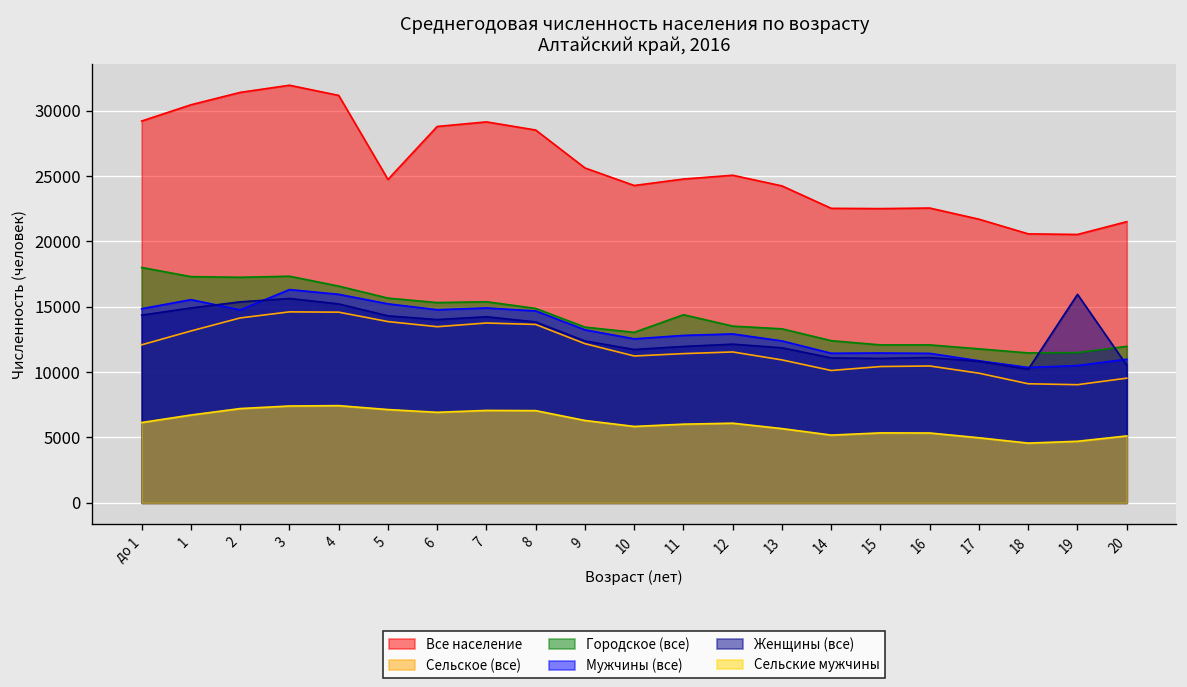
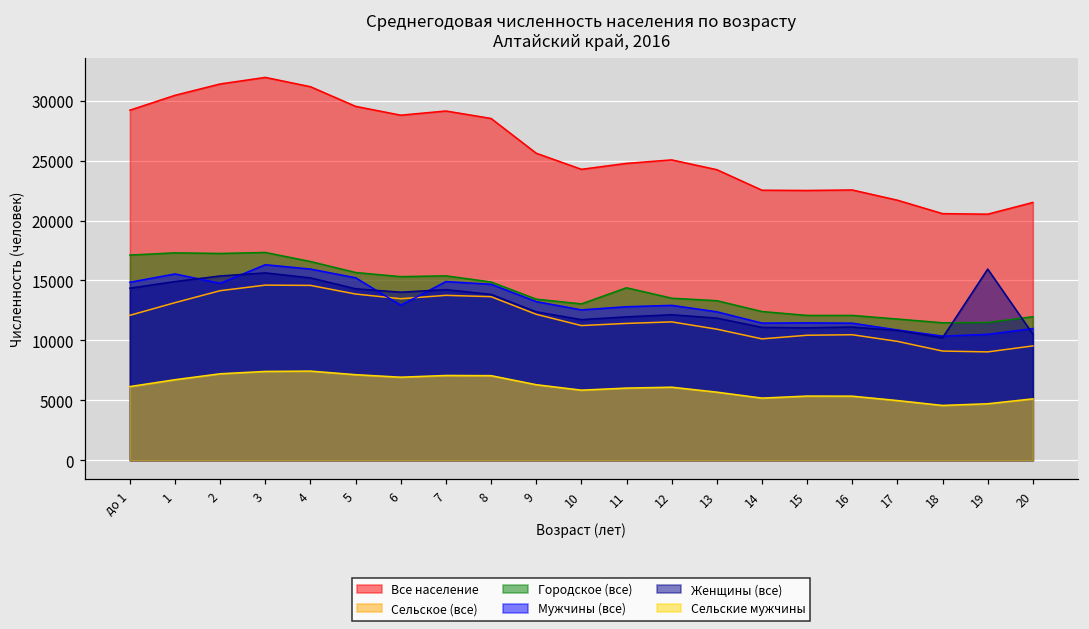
  {
    "Все население": {
      "до 1": 29200,
      "1": 30500,
      "2": 31400,
      "3": 32000,
      "4": 31200,
-     "5": 24700,
+     "5": 29500,
      "6": 28800,
      "7": 29100,
      "8": 28500,
      "9": 25600,
      "10": 24300,
      "11": 24800,
      "12": 25100,
      "13": 24200,
      "14": 22500,
      "15": 22500,
      "16": 22600,
      "17": 21700,
      "18": 20600,
      "19": 20500,
      "20": 21500
    },
    "Городское (все)": {
-     "до 1": 18000,
+     "до 1": 17100,
      "1": 17300,
      "2": 17300,
      "3": 17300,
      "4": 16600,
      "5": 15700,
      "6": 15300,
      "7": 15400,
      "10": 13000,
      "11": 14400,
      "12": 13500,
      "13": 13300,
      "14": 12400,
      "15": 12100,
      "16": 12100,
      "17": 11800,
      "18": 11500,
      "19": 11500,
      "20": 12000
    },
    "Мужчины (все)": {
      "до 1": 14900,
      "1": 15500,
      "2": 14800,
      "3": 16300,
      "4": 16000,
      "5": 15200,
-     "6": 14800,
+     "6": 12900,
      "7": 14900,
      "10": 12500,
      "11": 12800,
      "12": 12900,
      "13": 12400,
      "14": 11400,
      "15": 11500,
      "16": 11400,
      "19": 10500,
      "20": 11000
    },
    "Женщины (все)": {
      "до 1": 14400,
      "1": 14900,
      "2": 15400,
      "3": 15600,
      "4": 15200,
      "5": 14300,
      "6": 14000,
      "7": 14200,
      "10": 11700,
      "11": 12000,
      "12": 12100,
      "13": 11900,
      "14": 11100,
      "15": 11100,
      "16": 11100,
      "19": 16000,
      "20": 10500
    }
  }
